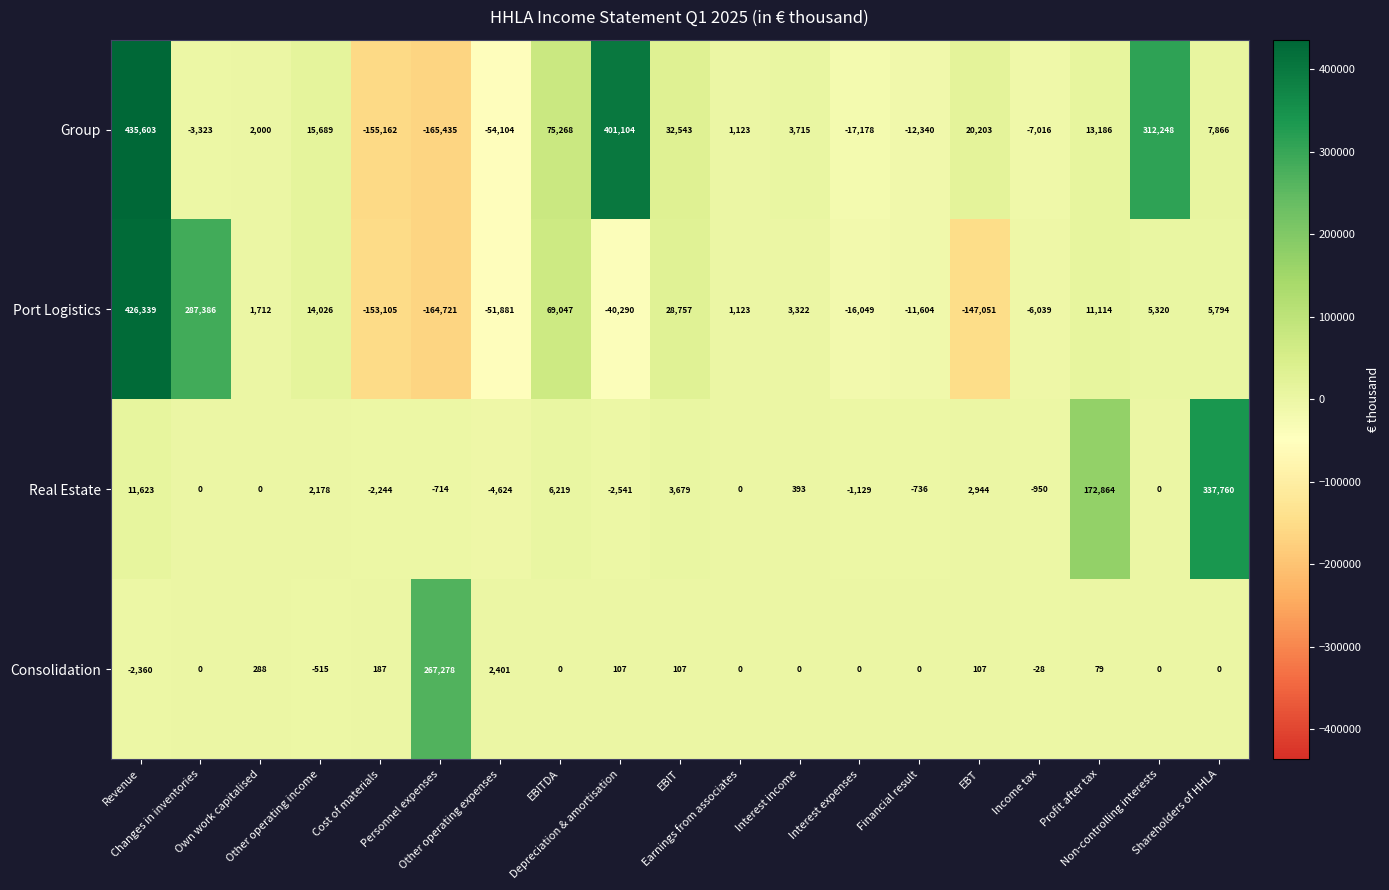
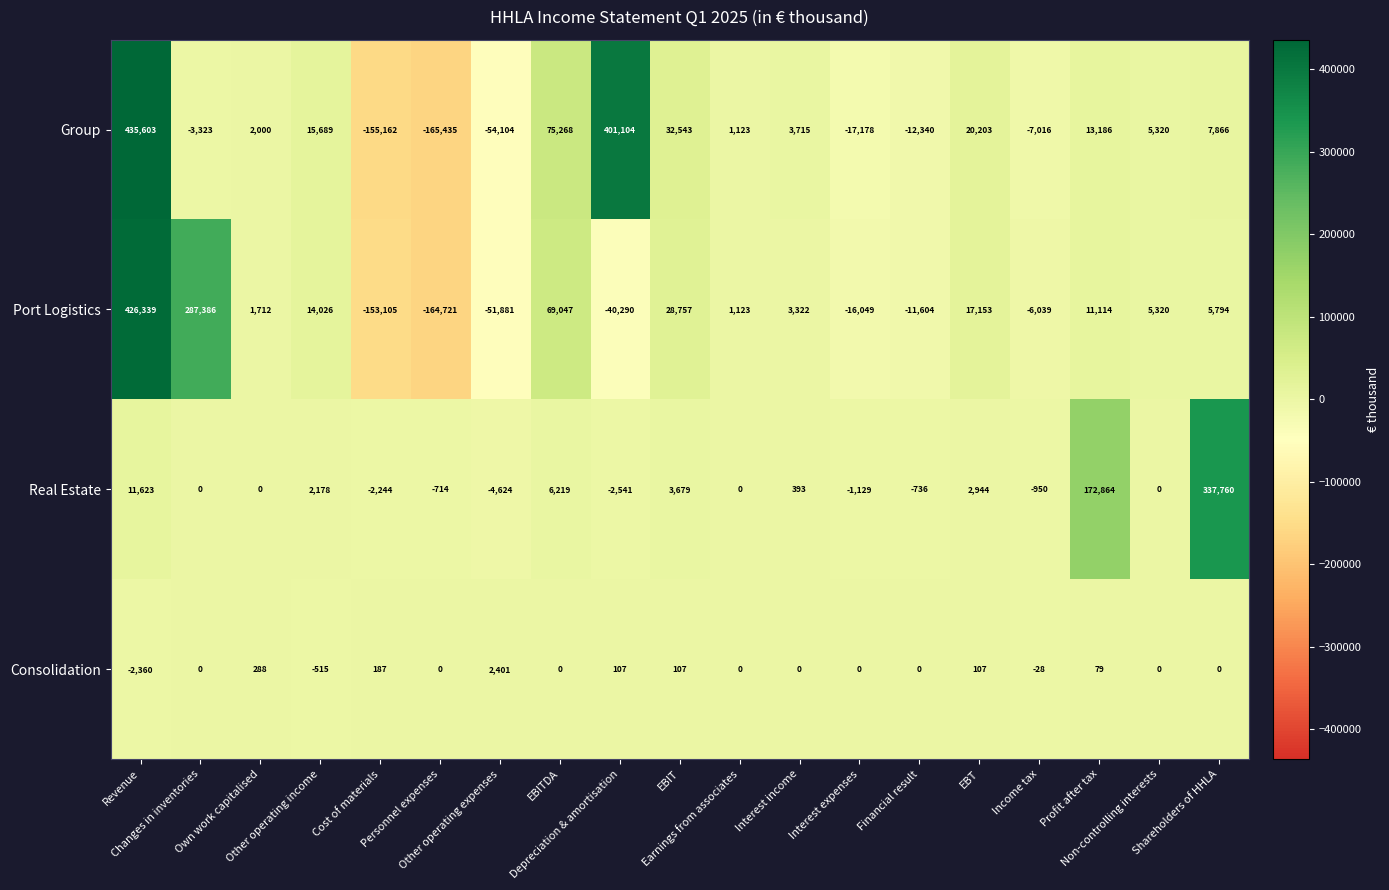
  {
    "Group": {
      "Revenue": "435,603",
      "Changes in inventories": "-3,323",
      "Own work capitalised": "2,000",
      "Other operating income": "15,689",
      "Cost of materials": "-155,162",
      "Personnel expenses": "-165,435",
      "Other operating expenses": "-54,104",
      "EBITDA": "75,268",
      "Depreciation & amortisation": "401,104",
      "EBIT": "32,543",
      "Earnings from associates": "1,123",
      "Interest income": "3,715",
      "Interest expenses": "-17,178",
      "Financial result": "-12,340",
      "EBT": "20,203",
      "Income tax": "-7,016",
      "Profit after tax": "13,186",
-     "Non-controlling interests": "312,248",
+     "Non-controlling interests": "5,320",
      "Shareholders of HHLA": "7,866"
    },
    "Port Logistics": {
      "Revenue": "426,339",
      "Changes in inventories": "287,386",
      "Own work capitalised": "1,712",
      "Other operating income": "14,026",
      "Cost of materials": "-153,105",
      "Personnel expenses": "-164,721",
      "Other operating expenses": "-51,881",
      "EBITDA": "69,047",
      "Depreciation & amortisation": "-40,290",
      "EBIT": "28,757",
      "Earnings from associates": "1,123",
      "Interest income": "3,322",
      "Interest expenses": "-16,049",
      "Financial result": "-11,604",
-     "EBT": "-147,051",
+     "EBT": "17,153",
      "Income tax": "-6,039",
      "Profit after tax": "11,114",
      "Non-controlling interests": "5,320",
      "Shareholders of HHLA": "5,794"
    },
    "Real Estate": {
      "Revenue": "11,623",
      "Changes in inventories": "0",
      "Own work capitalised": "0",
      "Other operating income": "2,178",
      "Cost of materials": "-2,244",
      "Personnel expenses": "-714",
      "Other operating expenses": "-4,624",
      "EBITDA": "6,219",
      "Depreciation & amortisation": "-2,541",
      "EBIT": "3,679",
      "Earnings from associates": "0",
      "Interest income": "393",
      "Interest expenses": "-1,129",
      "Financial result": "-736",
      "EBT": "2,944",
      "Income tax": "-950",
      "Profit after tax": "172,864",
      "Non-controlling interests": "0",
      "Shareholders of HHLA": "337,760"
    },
    "Consolidation": {
      "Revenue": "-2,360",
      "Changes in inventories": "0",
      "Own work capitalised": "288",
      "Other operating income": "-515",
      "Cost of materials": "187",
-     "Personnel expenses": "267,278",
+     "Personnel expenses": "0",
      "Other operating expenses": "2,401",
      "EBITDA": "0",
      "Depreciation & amortisation": "107",
      "EBIT": "107",
      "Earnings from associates": "0",
      "Interest income": "0",
      "Interest expenses": "0",
      "Financial result": "0",
      "EBT": "107",
      "Income tax": "-28",
      "Profit after tax": "79",
      "Non-controlling interests": "0",
      "Shareholders of HHLA": "0"
    }
  }
